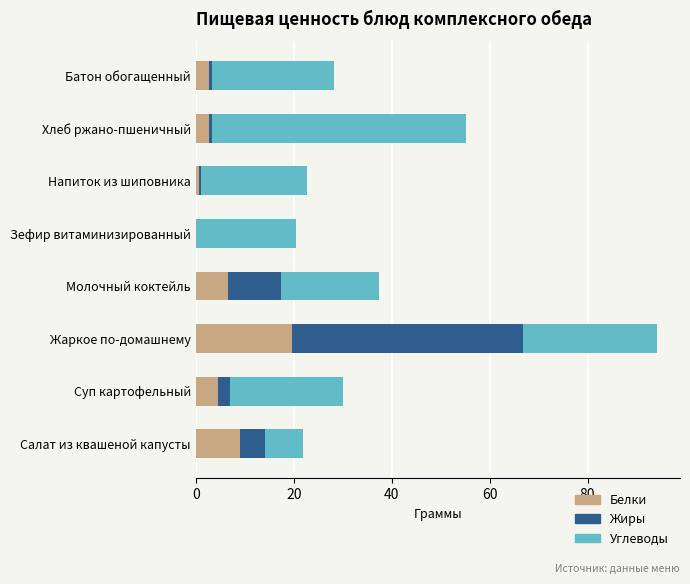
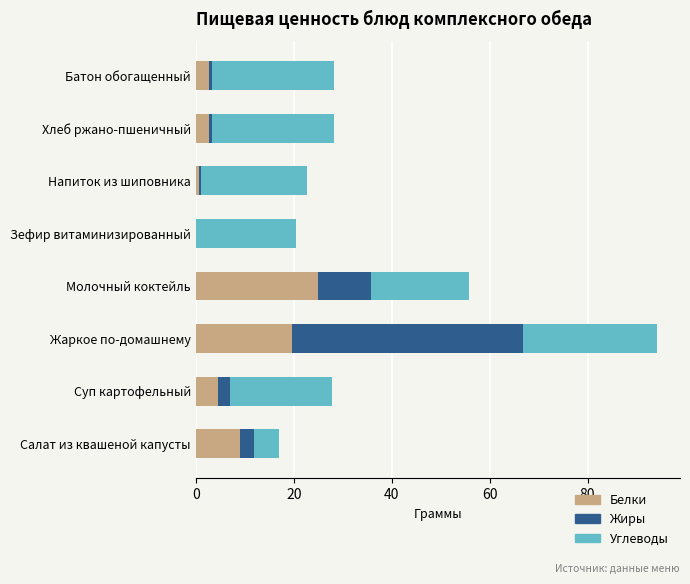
  {
    "Белки": {
      "Батон обогащенный": 3,
      "Хлеб ржано-пшеничный": 3,
      "Напиток из шиповника": 1,
      "Зефир витаминизированный": 0,
-     "Молочный коктейль": 7,
+     "Молочный коктейль": 25,
      "Жаркое по-домашнему": 20,
      "Суп картофельный": 5,
      "Салат из квашеной капусты": 9
    },
    "Жиры": {
      "Батон обогащенный": 1,
      "Хлеб ржано-пшеничный": 1,
      "Молочный коктейль": 11,
      "Жаркое по-домашнему": 47,
      "Суп картофельный": 2,
-     "Салат из квашеной капусты": 5
+     "Салат из квашеной капусты": 3
    },
    "Углеводы": {
      "Батон обогащенный": 25,
-     "Хлеб ржано-пшеничный": 52,
+     "Хлеб ржано-пшеничный": 25,
      "Напиток из шиповника": 22,
      "Зефир витаминизированный": 21,
      "Молочный коктейль": 20,
      "Жаркое по-домашнему": 27,
-     "Суп картофельный": 23,
-     "Салат из квашеной капусты": 8
+     "Суп картофельный": 21,
+     "Салат из квашеной капусты": 5
    }
  }
